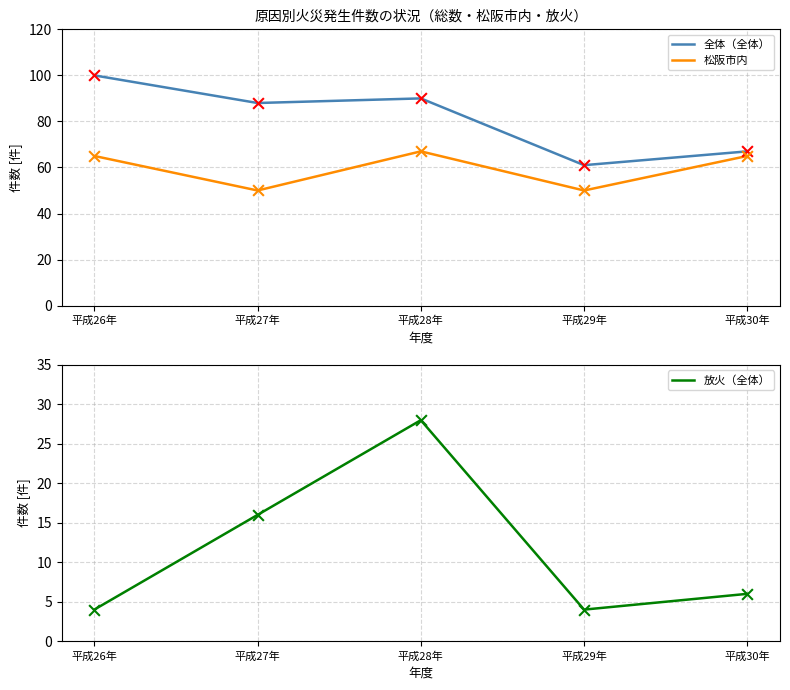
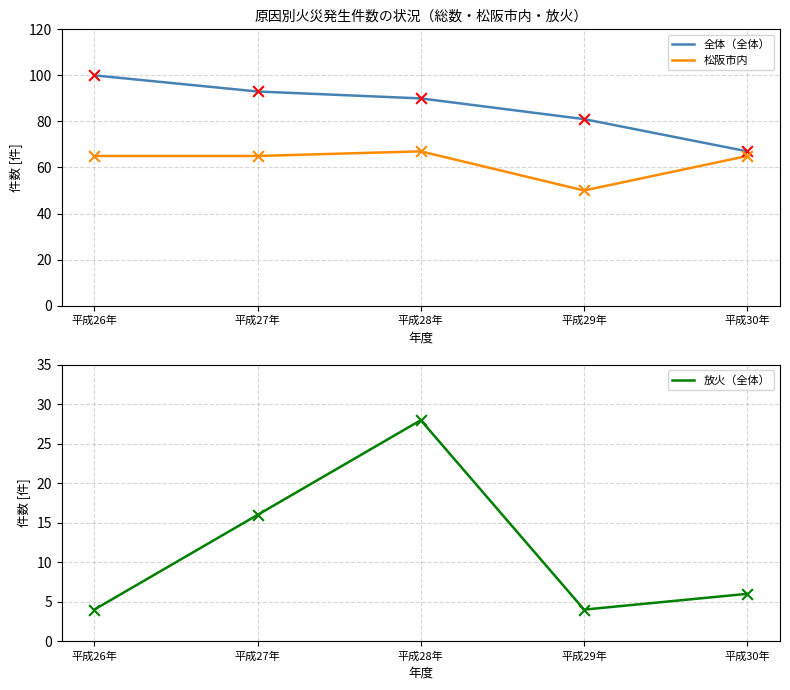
  {
    "原因別火災発生件数の状況（総数・松阪市内・放火）": {
      "全体（全体）": {
        "平成26年": 100,
-       "平成27年": 88,
+       "平成27年": 93,
        "平成28年": 90,
-       "平成29年": 61,
+       "平成29年": 81,
        "平成30年": 67
      },
      "松阪市内": {
        "平成26年": 65,
-       "平成27年": 50,
+       "平成27年": 65,
        "平成28年": 67,
        "平成29年": 50,
        "平成30年": 65
      }
    }
  }
